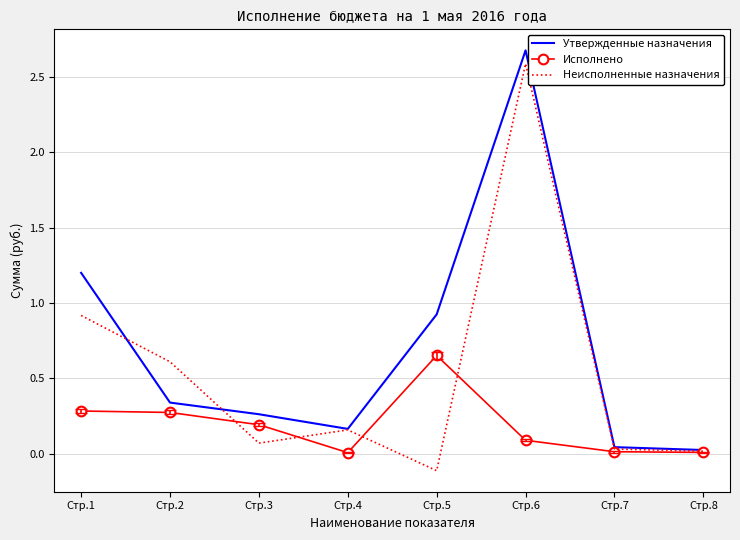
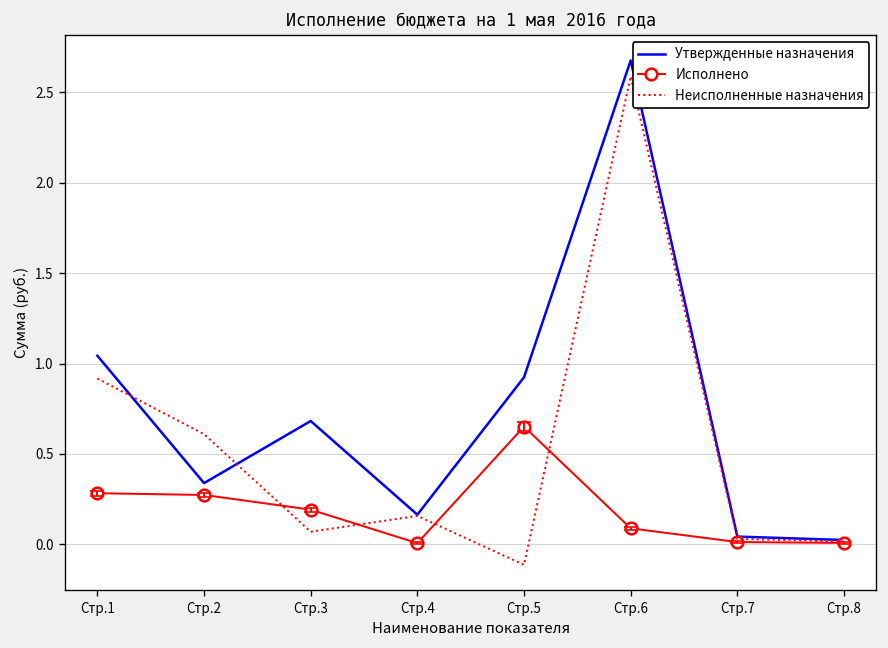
  {
    "Утвержденные назначения": {
-     "Стр.1": 1.20,
+     "Стр.1": 1.04,
      "Стр.2": 0.34,
-     "Стр.3": 0.26,
+     "Стр.3": 0.68,
      "Стр.5": 0.92,
      "Стр.6": 2.68
    }
  }
